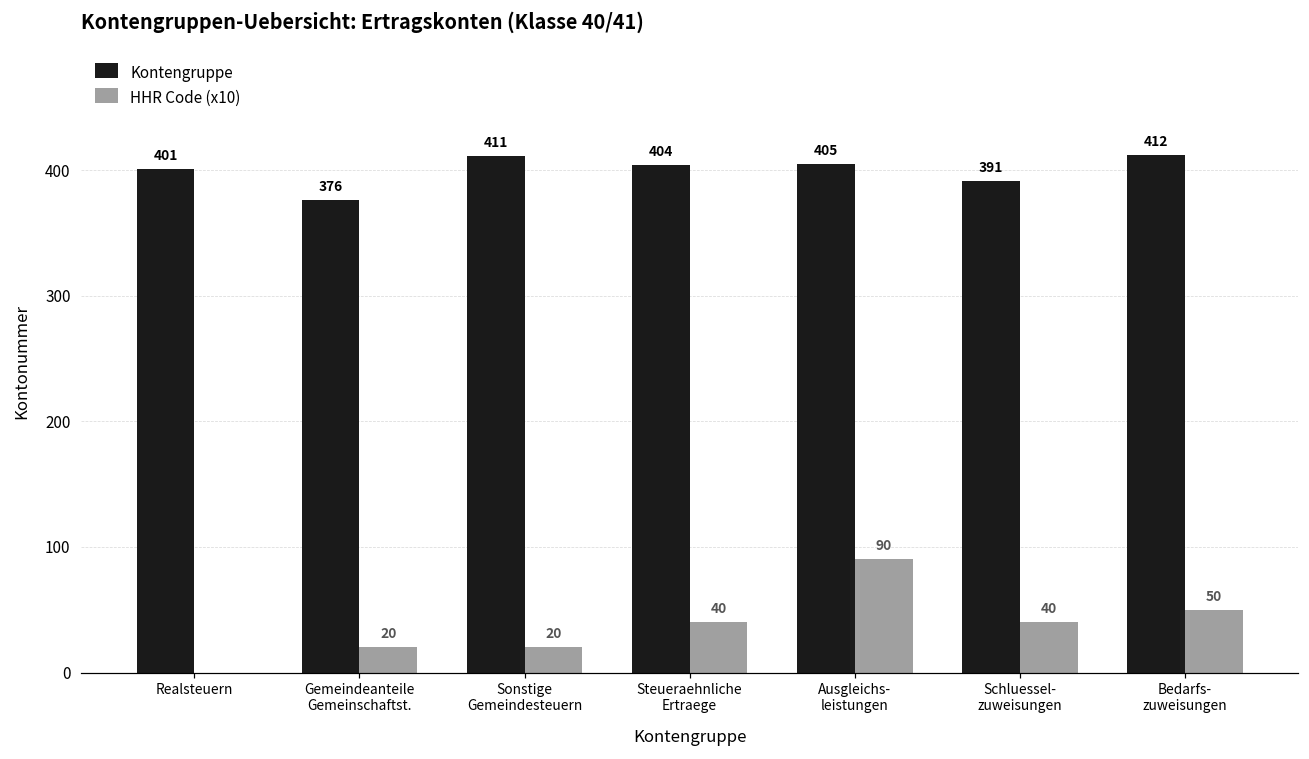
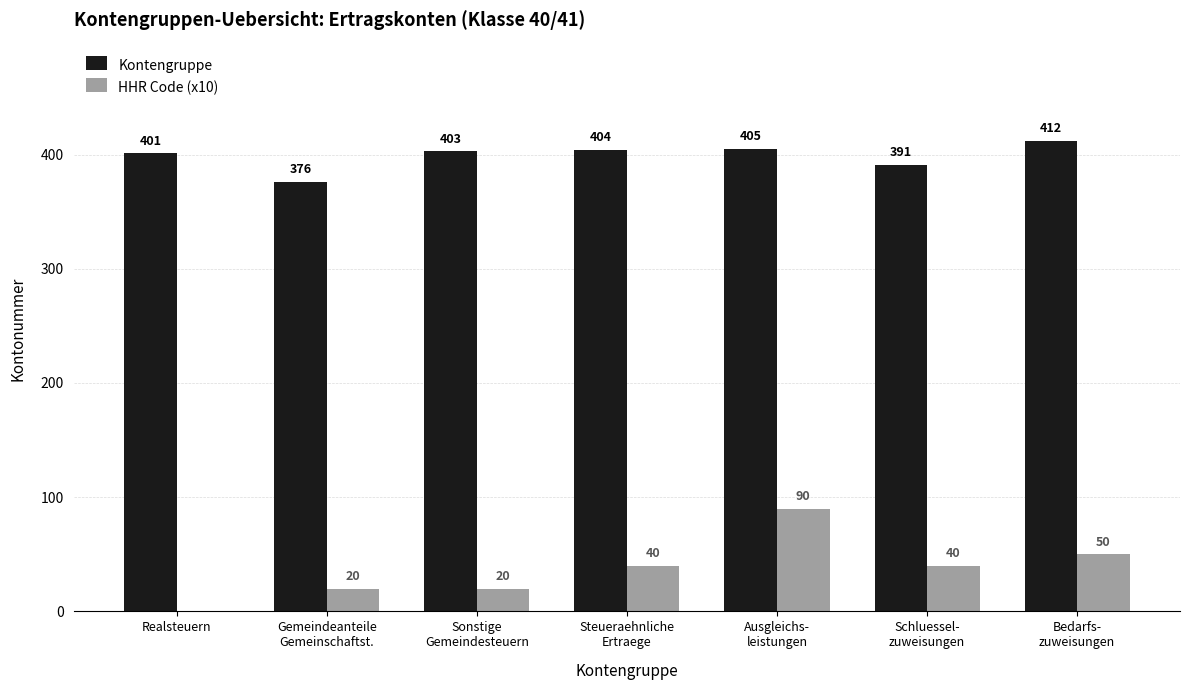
  {
    "Kontengruppe": {
      "Realsteuern": 401,
      "Gemeindeanteile Gemeinschaftst.": 376,
-     "Sonstige Gemeindesteuern": 411,
+     "Sonstige Gemeindesteuern": 403,
      "Steueraehnliche Ertraege": 404,
      "Ausgleichs- leistungen": 405,
      "Schluessel- zuweisungen": 391,
      "Bedarfs- zuweisungen": 412
    },
    "HHR Code (x10)": {
      "Gemeindeanteile Gemeinschaftst.": 20,
      "Sonstige Gemeindesteuern": 20,
      "Steueraehnliche Ertraege": 40,
      "Ausgleichs- leistungen": 90,
      "Schluessel- zuweisungen": 40,
      "Bedarfs- zuweisungen": 50
    }
  }
